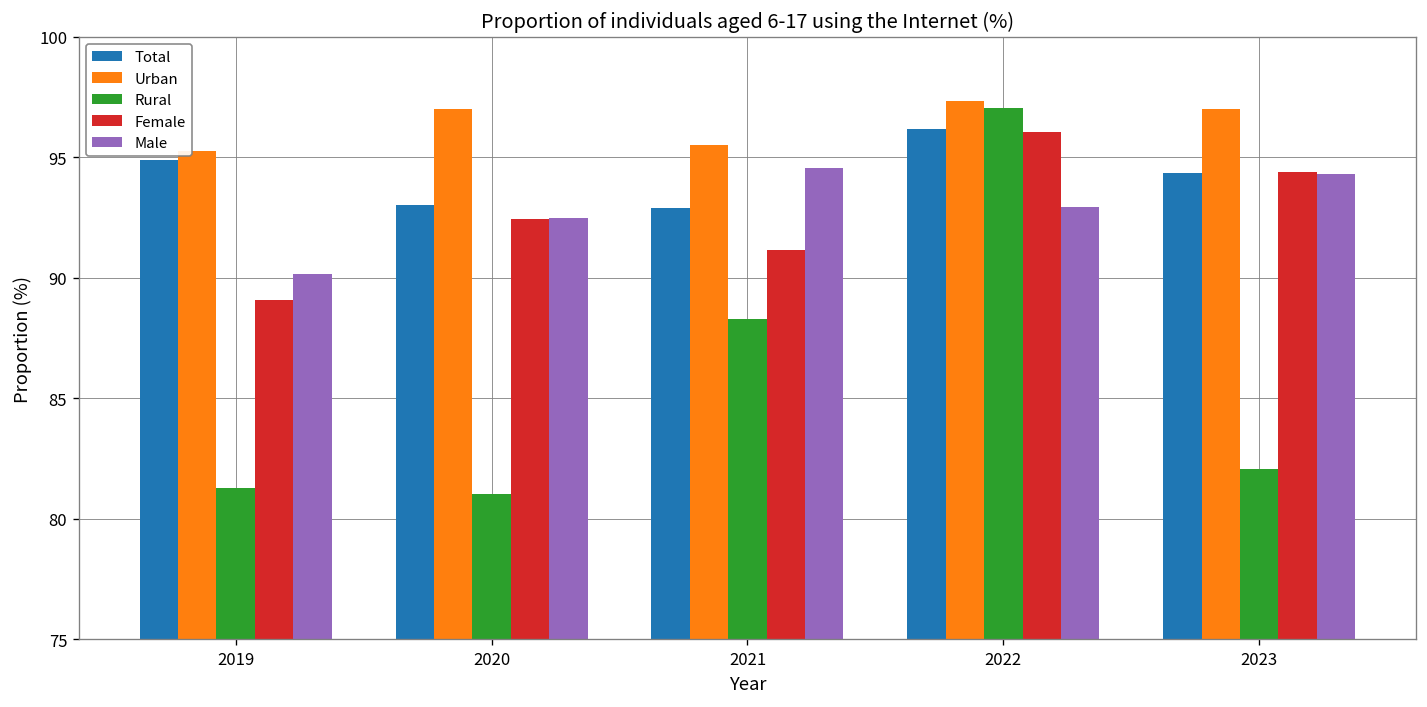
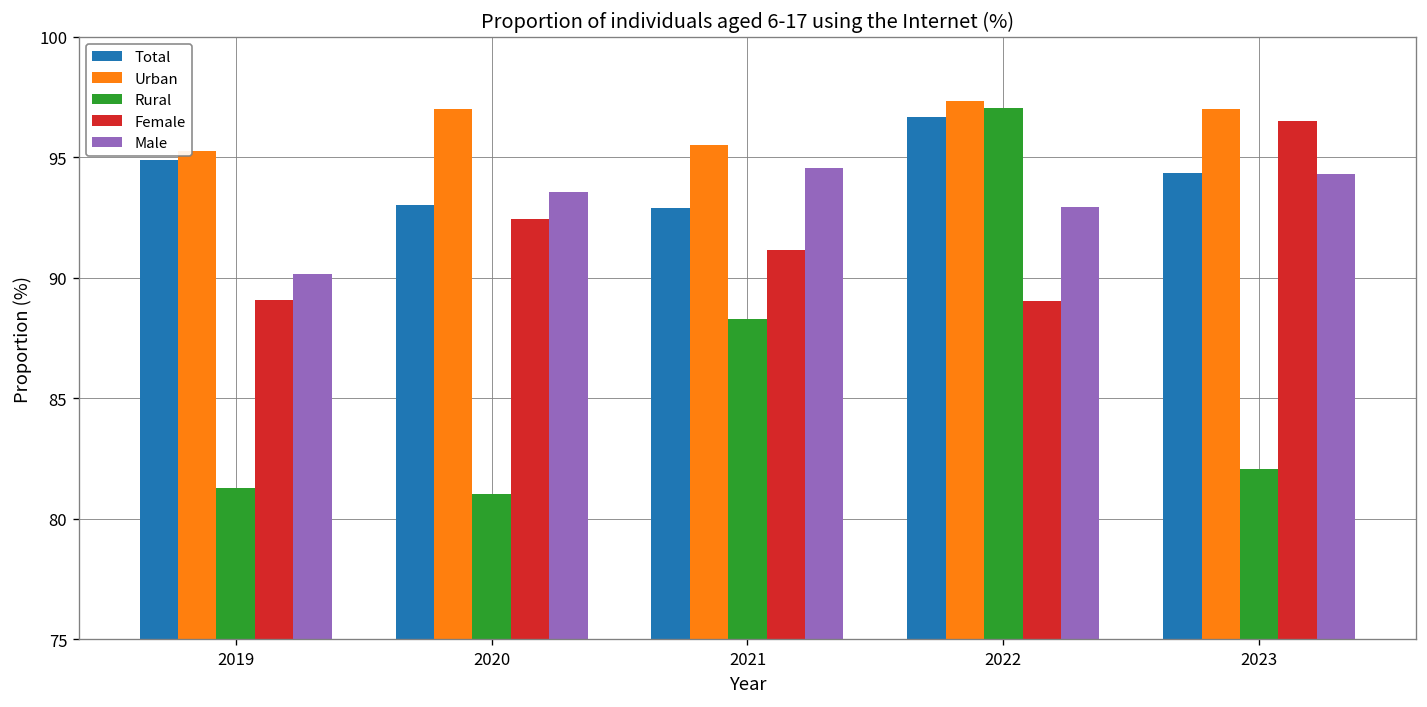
  {
    "Total": {
      "2020": 93.0,
      "2021": 92.9,
-     "2022": 96.2,
+     "2022": 96.7,
      "2023": 94.4
    },
    "Urban": {
      "2019": 95.2,
      "2020": 97.0,
      "2021": 95.5,
      "2022": 97.4,
      "2023": 97.0
    },
    "Rural": {
      "2019": 81.3,
      "2020": 81.0,
      "2021": 88.3,
      "2022": 97.0,
      "2023": 82.1
    },
    "Female": {
      "2019": 89.1,
      "2020": 92.4,
      "2021": 91.2,
-     "2022": 96.1,
-     "2023": 94.4
+     "2022": 89.1,
+     "2023": 96.5
    },
    "Male": {
      "2019": 90.1,
-     "2020": 92.5,
+     "2020": 93.6,
      "2021": 94.5,
      "2022": 92.9,
      "2023": 94.3
    }
  }
